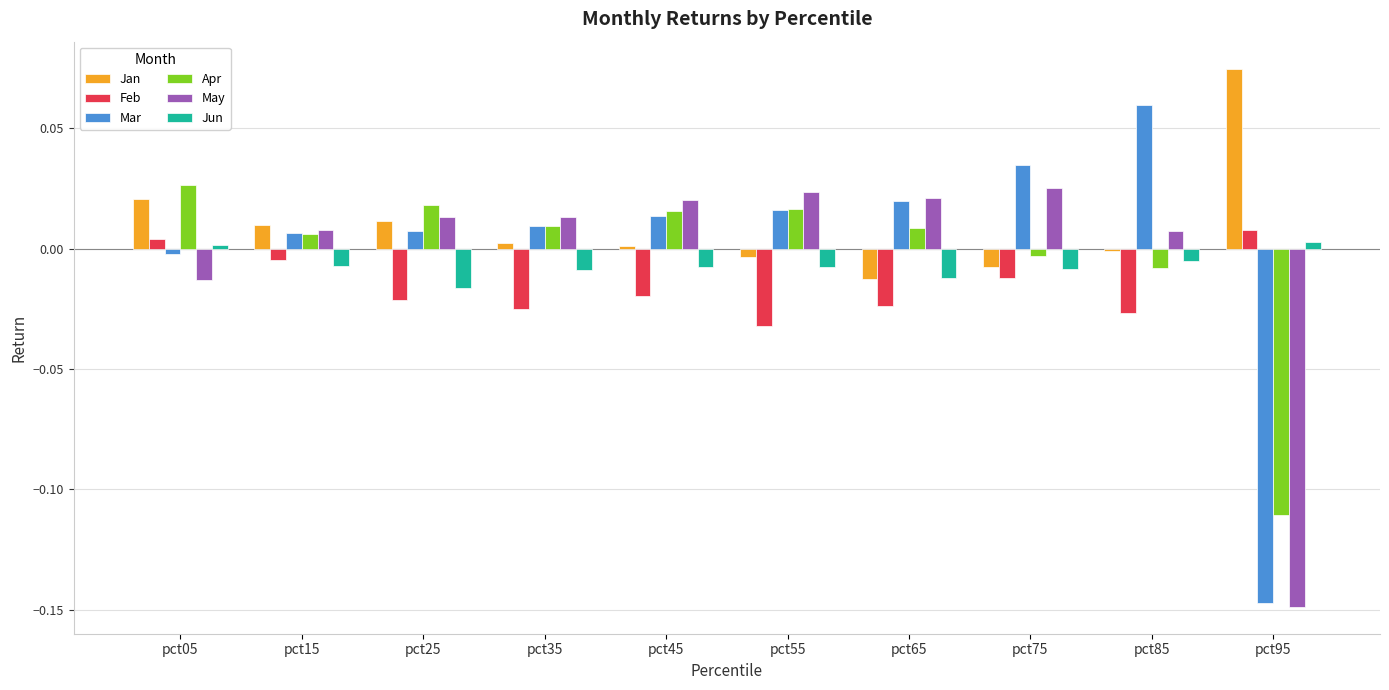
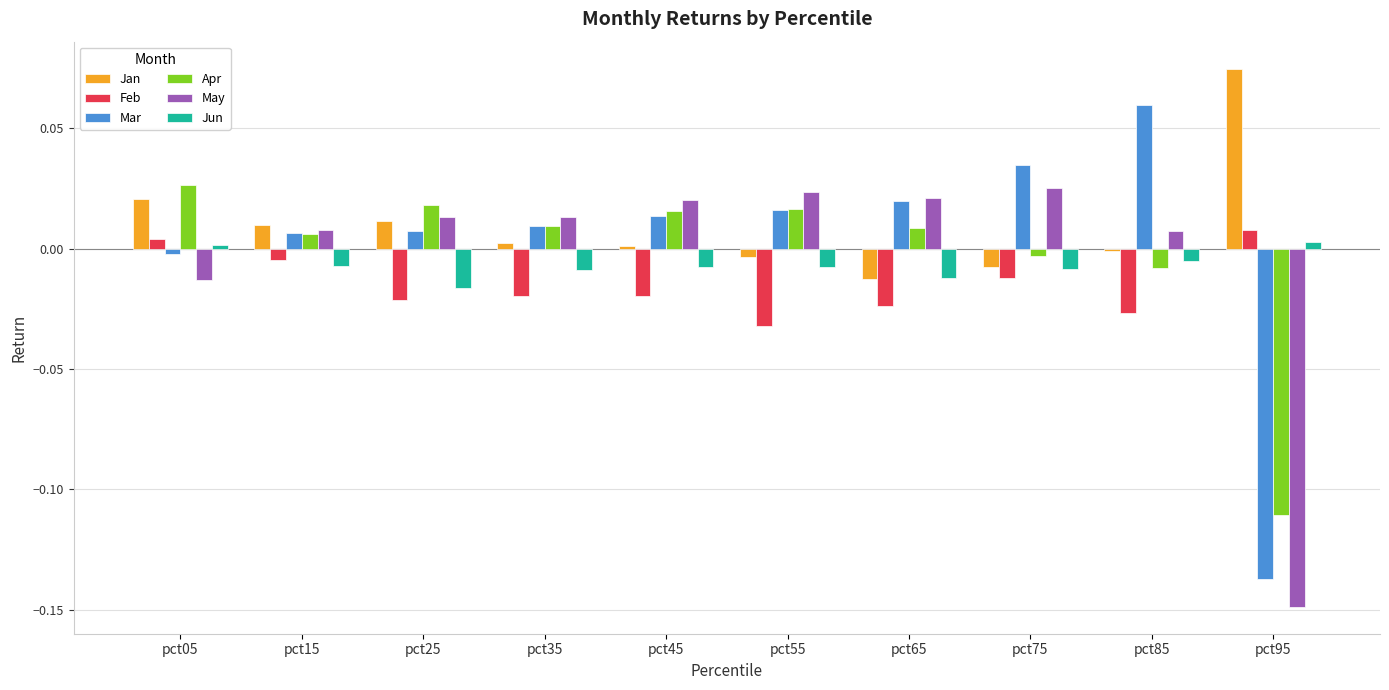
  {
    "Jan": {
      "pct05": 0.021,
      "pct15": 0.010,
      "pct25": 0.011,
      "pct35": 0.002,
      "pct55": -0.004,
      "pct65": -0.013,
      "pct75": -0.008,
      "pct95": 0.075
    },
    "Feb": {
      "pct05": 0.004,
      "pct15": -0.005,
      "pct25": -0.021,
-     "pct35": -0.025,
+     "pct35": -0.020,
      "pct45": -0.020,
      "pct55": -0.032,
      "pct65": -0.024,
      "pct75": -0.012,
      "pct85": -0.027,
      "pct95": 0.008
    },
    "Mar": {
      "pct05": -0.002,
      "pct15": 0.007,
      "pct25": 0.007,
      "pct35": 0.009,
      "pct45": 0.014,
      "pct55": 0.016,
      "pct65": 0.020,
      "pct75": 0.035,
      "pct85": 0.060,
-     "pct95": -0.147
+     "pct95": -0.137
    },
    "Apr": {
      "pct05": 0.026,
      "pct15": 0.006,
      "pct25": 0.018,
      "pct35": 0.010,
      "pct45": 0.016,
      "pct55": 0.017,
      "pct65": 0.009,
      "pct75": -0.003,
      "pct85": -0.008,
      "pct95": -0.111
    },
    "May": {
      "pct05": -0.013,
      "pct15": 0.008,
      "pct25": 0.013,
      "pct35": 0.013,
      "pct45": 0.020,
      "pct55": 0.023,
      "pct65": 0.021,
      "pct75": 0.025,
      "pct85": 0.008,
      "pct95": -0.149
    },
    "Jun": {
      "pct05": 0.001,
      "pct15": -0.007,
      "pct25": -0.016,
      "pct35": -0.009,
      "pct45": -0.008,
      "pct55": -0.008,
      "pct65": -0.012,
      "pct75": -0.008,
      "pct85": -0.005,
      "pct95": 0.003
    }
  }
